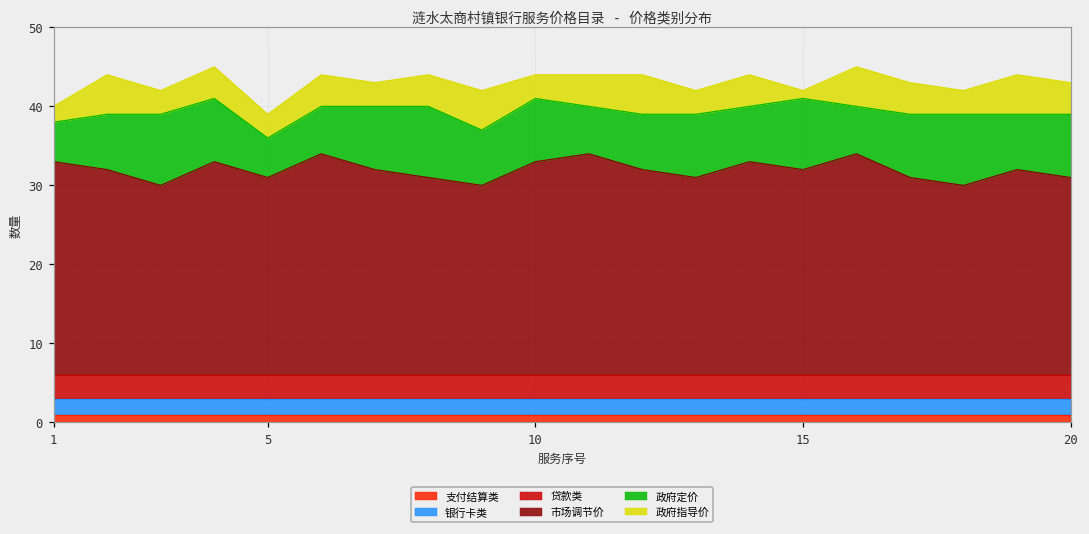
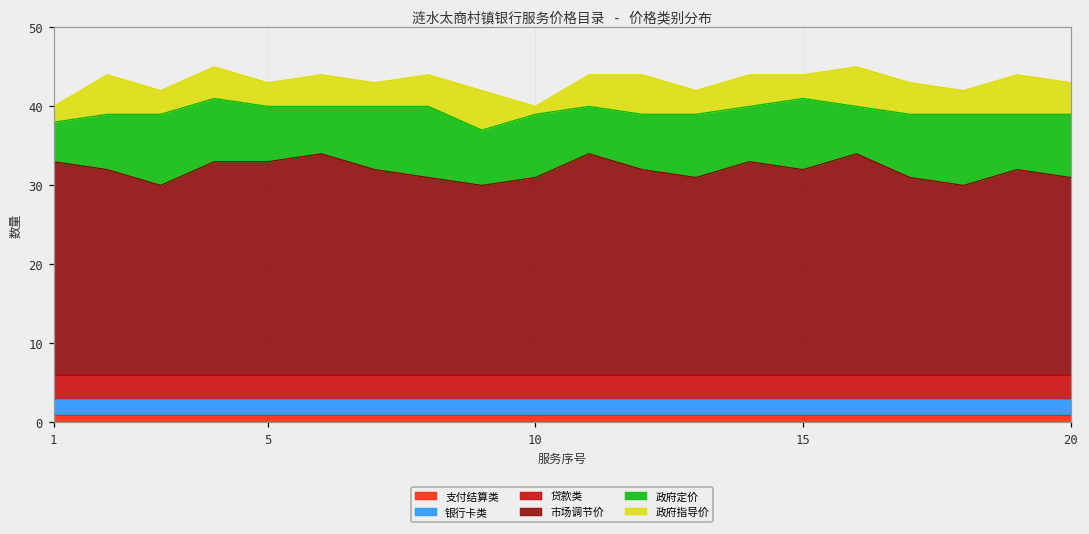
  {
    "支付结算类": {
      "1": 1,
      "5": 1,
      "10": 1,
      "15": 1,
      "20": 1
    },
    "银行卡类": {
      "1": 3,
      "5": 3,
      "10": 3,
      "15": 3,
      "20": 3
    },
    "贷款类": {
      "1": 6,
      "5": 6,
      "10": 6,
      "15": 6,
      "20": 6
    },
    "市场调节价": {
-     "5": 31,
-     "10": 33
+     "5": 33,
+     "10": 31
    },
    "政府定价": {
-     "5": 5,
+     "5": 7,
      "10": 8
    },
    "政府指导价": {
      "5": 3,
-     "10": 3,
-     "15": 1
+     "10": 1,
+     "15": 3
    }
  }
